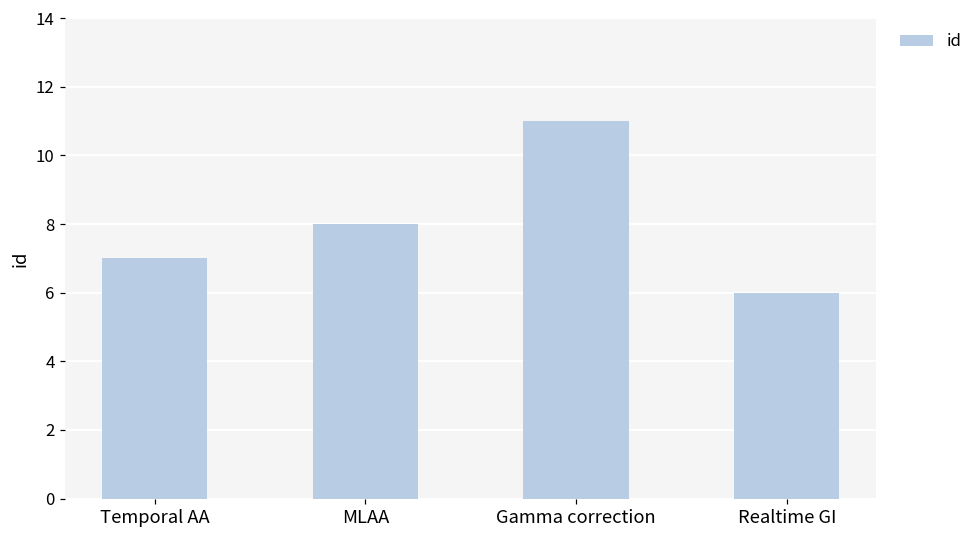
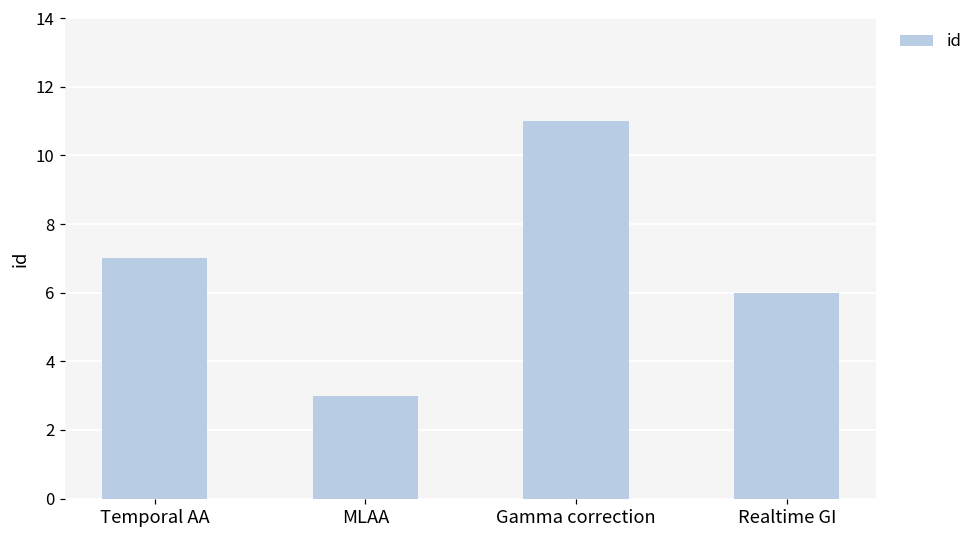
  {
    "Temporal AA": 7,
-   "MLAA": 8,
+   "MLAA": 3,
    "Gamma correction": 11,
    "Realtime GI": 6
  }
